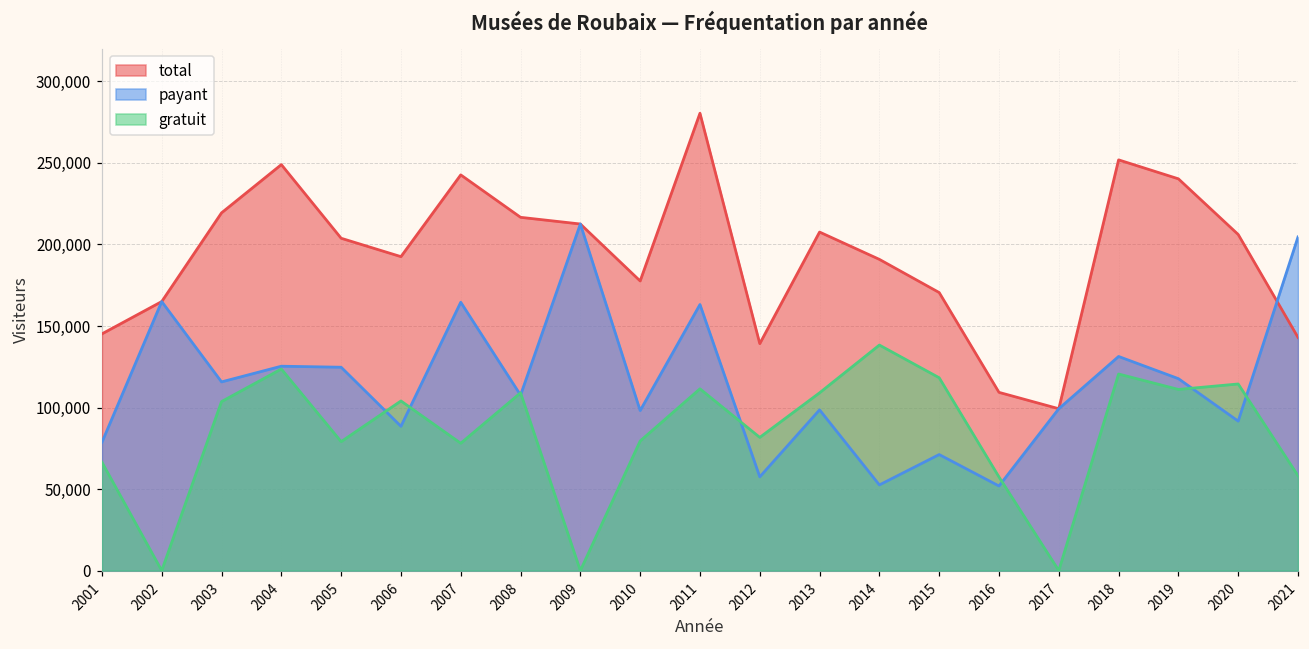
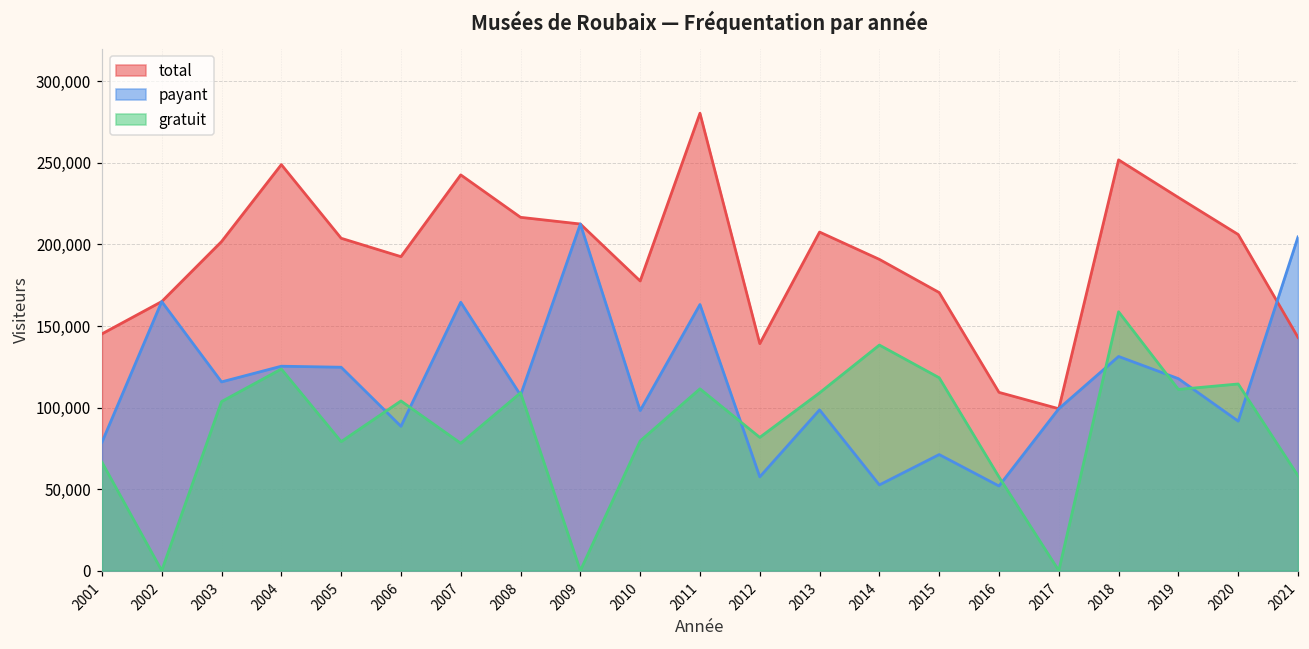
  {
    "total": {
      "2001": "145,000",
-     "2003": "219,000",
+     "2003": "202,000",
      "2004": "249,000",
      "2005": "204,000",
      "2006": "193,000",
      "2007": "243,000",
      "2008": "217,000",
      "2010": "178,000",
      "2011": "280,000",
      "2012": "139,000",
      "2013": "208,000",
      "2014": "191,000",
      "2015": "171,000",
      "2016": "109,000",
      "2018": "252,000",
-     "2019": "240,000",
+     "2019": "229,000",
      "2020": "206,000",
      "2021": "143,000"
    },
    "payant": {
      "2001": "79,000",
      "2003": "116,000",
      "2004": "125,000",
      "2005": "125,000",
      "2006": "89,000",
      "2007": "165,000",
      "2010": "98,000",
      "2011": "163,000",
      "2012": "57,000",
      "2013": "99,000",
      "2014": "53,000",
      "2015": "71,000",
      "2016": "52,000",
      "2018": "131,000",
      "2019": "118,000",
      "2020": "92,000",
      "2021": "205,000"
    },
    "gratuit": {
      "2001": "66,000",
      "2002": "0",
      "2003": "104,000",
      "2004": "124,000",
      "2005": "79,000",
      "2006": "104,000",
      "2007": "78,000",
      "2009": "0",
      "2010": "79,000",
      "2011": "111,000",
      "2012": "82,000",
      "2013": "109,000",
      "2014": "138,000",
      "2015": "118,000",
      "2016": "57,000",
      "2017": "0",
-     "2018": "121,000",
+     "2018": "159,000",
      "2019": "111,000",
      "2020": "114,000",
      "2021": "58,000"
    }
  }
